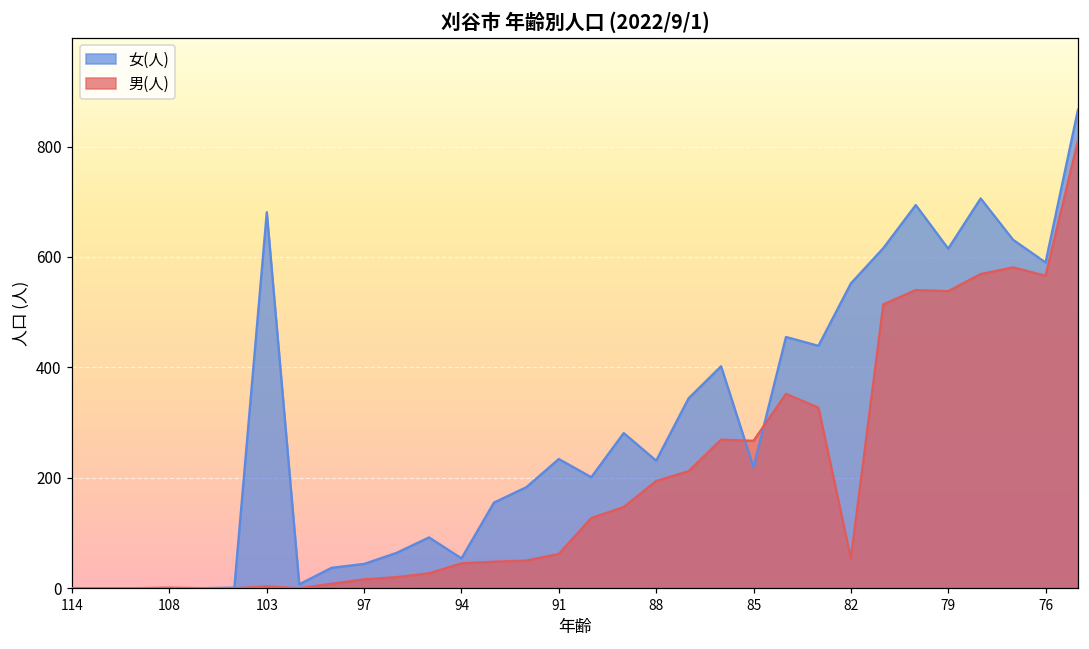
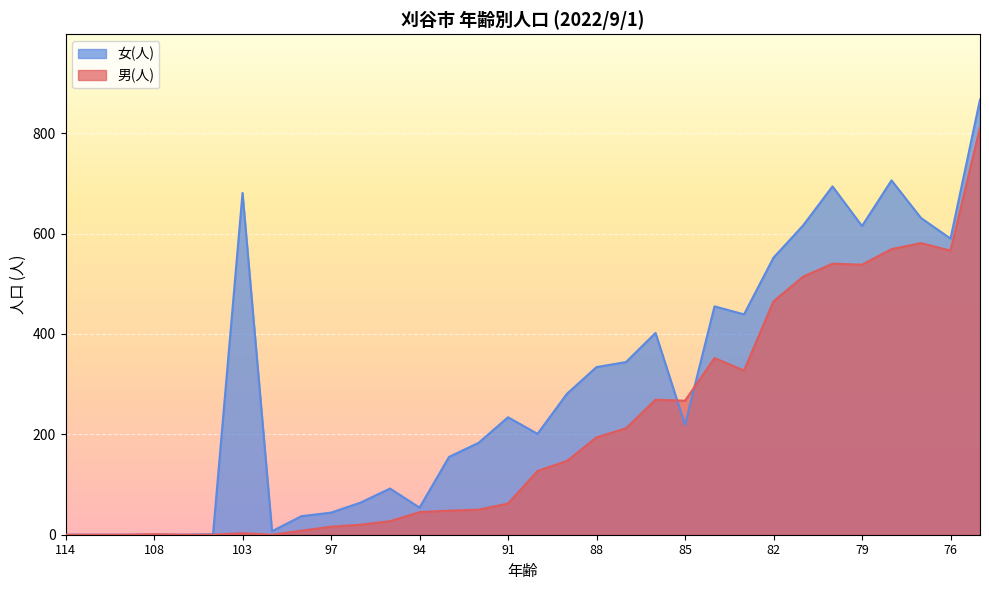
  {
    "女(人)": {
      "103": 680,
      "97": 40,
      "94": 50,
      "91": 230,
-     "88": 230,
+     "88": 330,
      "85": 220,
      "82": 550,
      "79": 620,
      "76": 590
    },
    "男(人)": {
      "103": 0,
      "97": 20,
      "94": 50,
      "91": 60,
      "88": 190,
      "85": 270,
-     "82": 50,
+     "82": 470,
      "79": 540,
      "76": 570
    }
  }
